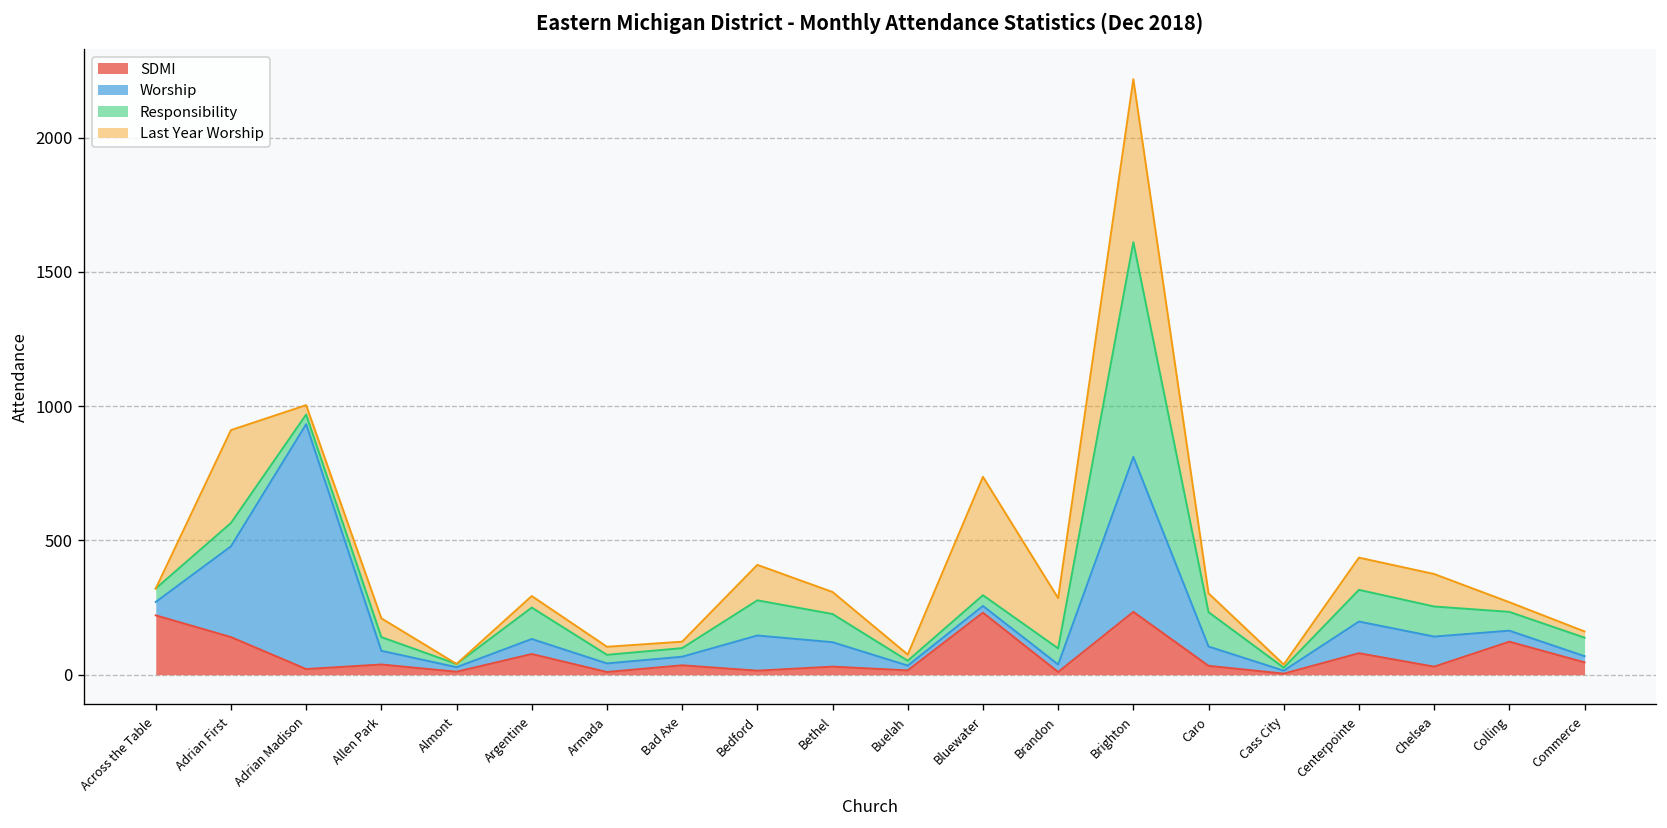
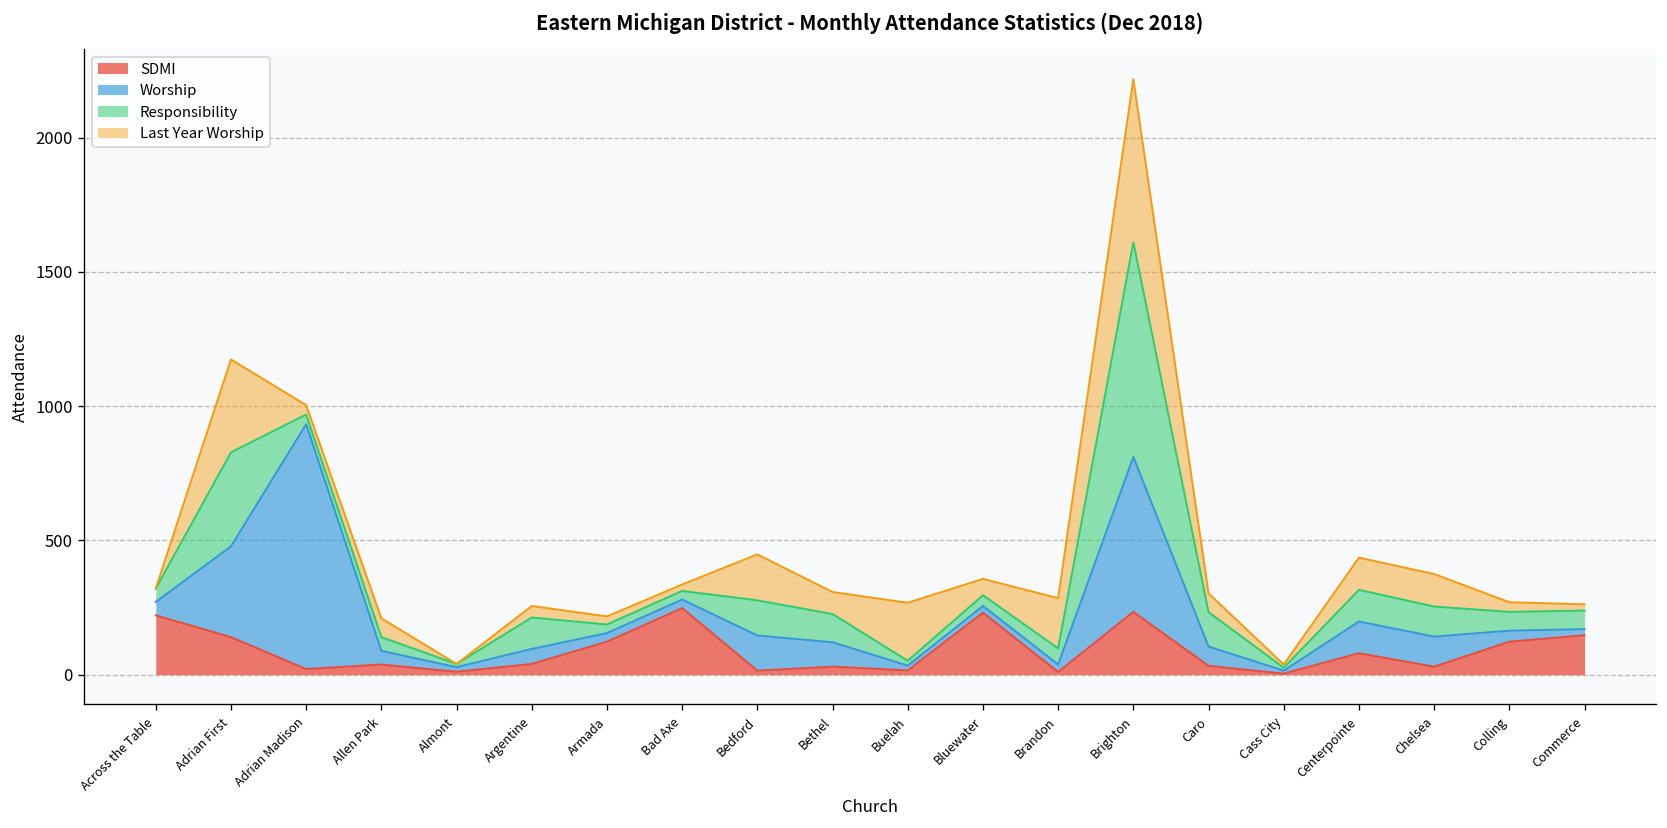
  {
    "SDMI": {
      "Across the Table": 220,
      "Adrian First": 140,
      "Adrian Madison": 20,
      "Allen Park": 40,
      "Almont": 10,
-     "Argentine": 80,
-     "Armada": 10,
-     "Bad Axe": 40,
+     "Argentine": 40,
+     "Armada": 120,
+     "Bad Axe": 250,
      "Bedford": 20,
      "Bethel": 30,
      "Buelah": 20,
      "Bluewater": 230,
      "Brandon": 10,
      "Brighton": 230,
      "Caro": 30,
      "Centerpointe": 80,
      "Chelsea": 30,
      "Colling": 120,
-     "Commerce": 50
+     "Commerce": 150
    },
    "Worship": {
      "Across the Table": 50,
      "Adrian First": 340,
      "Adrian Madison": 910,
      "Allen Park": 50,
      "Almont": 20,
      "Argentine": 60,
      "Armada": 30,
      "Bad Axe": 30,
      "Bedford": 130,
      "Bethel": 90,
      "Buelah": 20,
      "Bluewater": 30,
      "Brandon": 30,
      "Brighton": 580,
      "Caro": 70,
      "Centerpointe": 120,
      "Chelsea": 110,
      "Colling": 40,
      "Commerce": 20
    },
    "Responsibility": {
-     "Adrian First": 90,
+     "Adrian First": 350,
      "Adrian Madison": 40,
      "Allen Park": 50,
      "Argentine": 120,
      "Armada": 30,
      "Bad Axe": 30,
      "Bedford": 130,
      "Bethel": 110,
      "Buelah": 20,
      "Bluewater": 40,
      "Brandon": 60,
      "Brighton": 800,
      "Caro": 130,
      "Centerpointe": 120,
      "Chelsea": 110,
      "Colling": 70,
      "Commerce": 70
    },
    "Last Year Worship": {
      "Adrian First": 350,
      "Adrian Madison": 40,
      "Allen Park": 70,
      "Argentine": 40,
      "Armada": 30,
      "Bad Axe": 20,
-     "Bedford": 130,
+     "Bedford": 170,
      "Bethel": 80,
-     "Buelah": 20,
-     "Bluewater": 440,
+     "Buelah": 220,
+     "Bluewater": 60,
      "Brandon": 190,
      "Brighton": 610,
      "Caro": 70,
      "Cass City": 10,
      "Centerpointe": 120,
      "Chelsea": 120,
      "Colling": 40,
      "Commerce": 20
    }
  }
